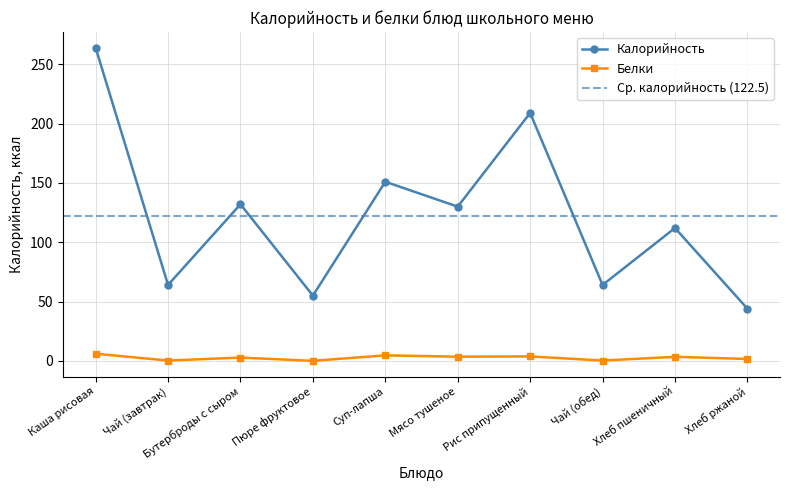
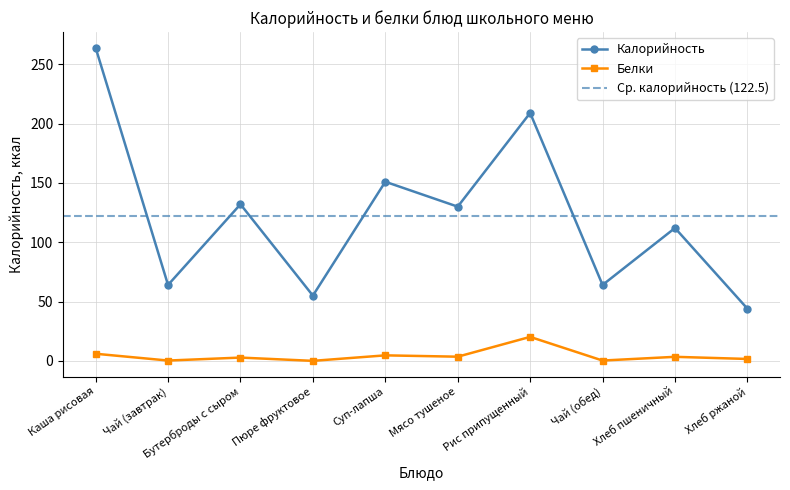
  {
    "Калорийность": {
      "Каша рисовая": 264,
      "Чай (завтрак)": 64,
      "Бутерброды с сыром": 132,
      "Пюре фруктовое": 55,
      "Суп-лапша": 151,
      "Мясо тушеное": 130,
      "Рис припущенный": 209,
      "Чай (обед)": 64,
      "Хлеб пшеничный": 112,
      "Хлеб ржаной": 44
    },
    "Белки": {
      "Каша рисовая": 6,
      "Чай (завтрак)": 0,
      "Бутерброды с сыром": 3,
      "Пюре фруктовое": 0,
      "Суп-лапша": 5,
      "Мясо тушеное": 4,
-     "Рис припущенный": 4,
+     "Рис припущенный": 20,
      "Чай (обед)": 0,
      "Хлеб пшеничный": 3,
      "Хлеб ржаной": 2
    }
  }
